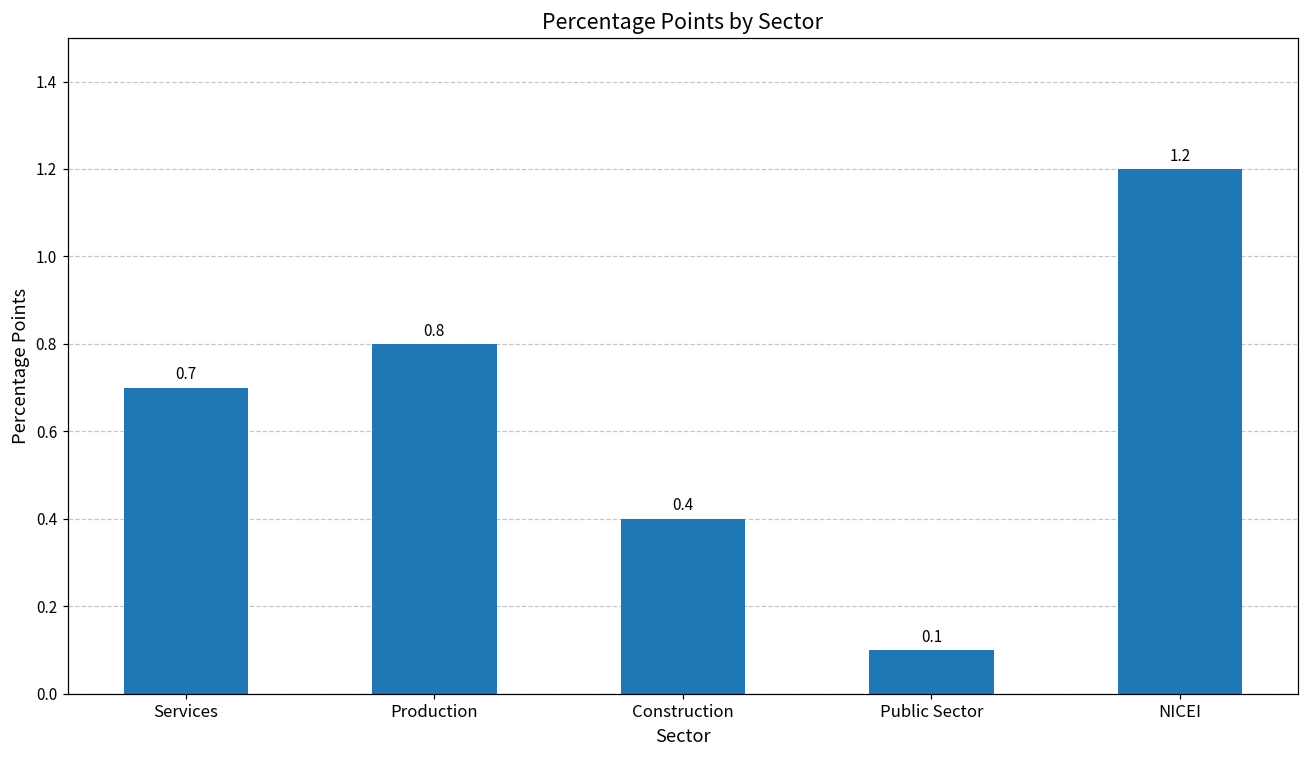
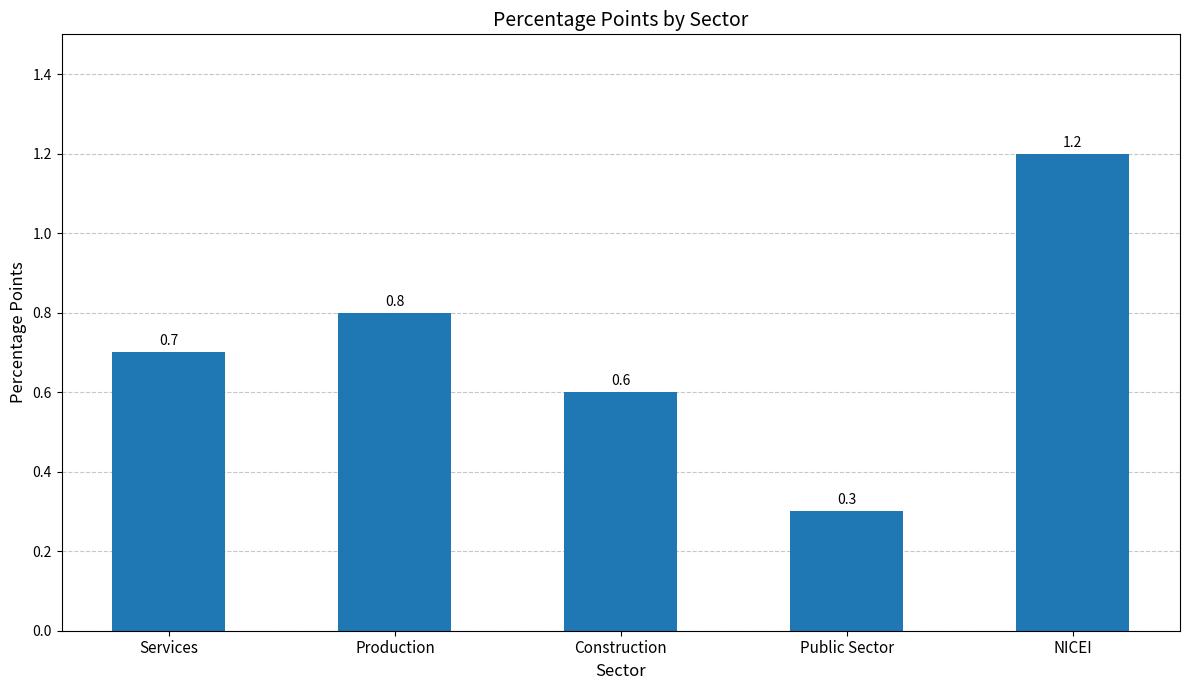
  {
    "Services": 0.7,
    "Production": 0.8,
-   "Construction": 0.4,
-   "Public Sector": 0.1,
+   "Construction": 0.6,
+   "Public Sector": 0.3,
    "NICEI": 1.2
  }
